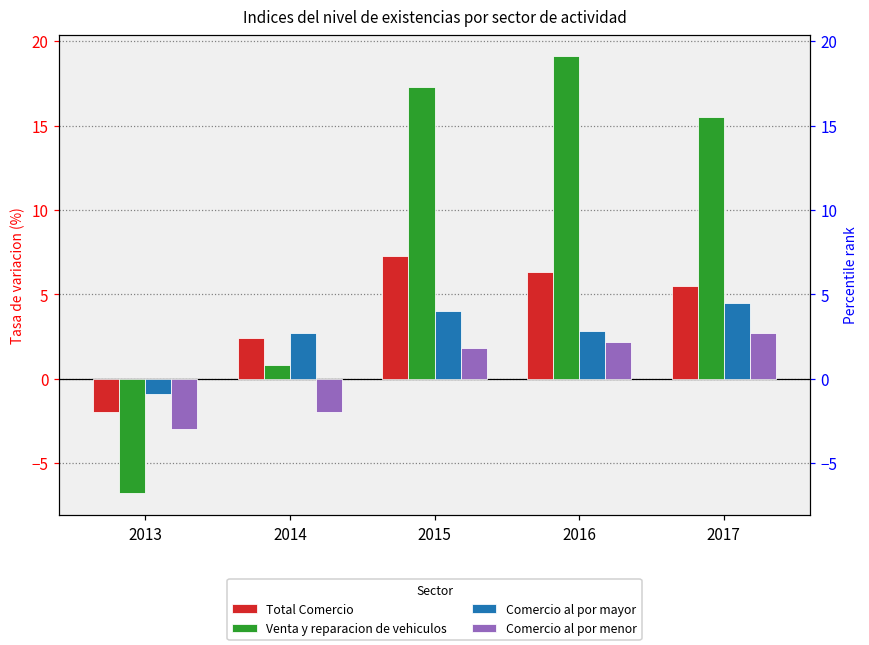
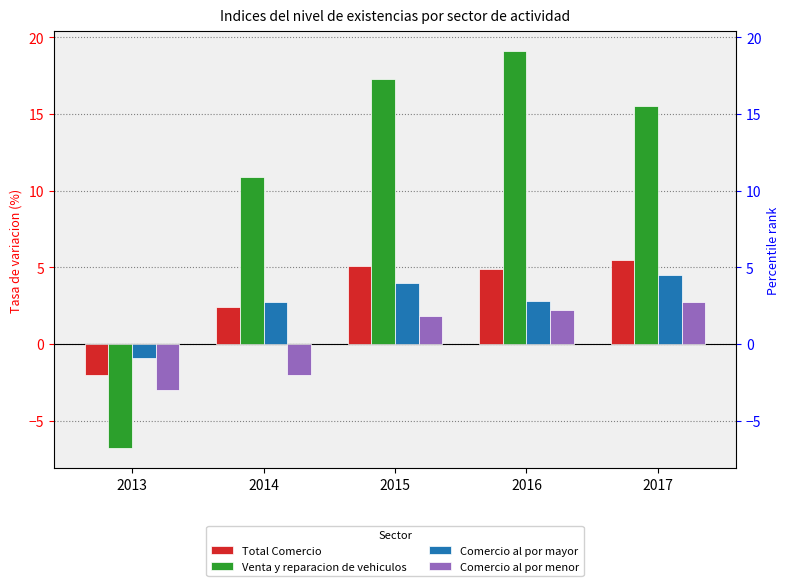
  {
    "Total Comercio": {
      "2013": -2.0,
      "2014": 2.4,
-     "2015": 7.3,
-     "2016": 6.3,
+     "2015": 5.1,
+     "2016": 4.9,
      "2017": 5.5
    },
    "Venta y reparacion de vehiculos": {
      "2013": -6.8,
-     "2014": 0.8,
+     "2014": 10.9,
      "2015": 17.3,
      "2016": 19.1,
      "2017": 15.5
    },
    "Comercio al por mayor": {
      "2013": -0.9,
      "2014": 2.7,
      "2015": 4.0,
      "2016": 2.8,
      "2017": 4.5
    },
    "Comercio al por menor": {
      "2013": -3.0,
      "2014": -2.0,
      "2015": 1.8,
      "2016": 2.2,
      "2017": 2.7
    }
  }
